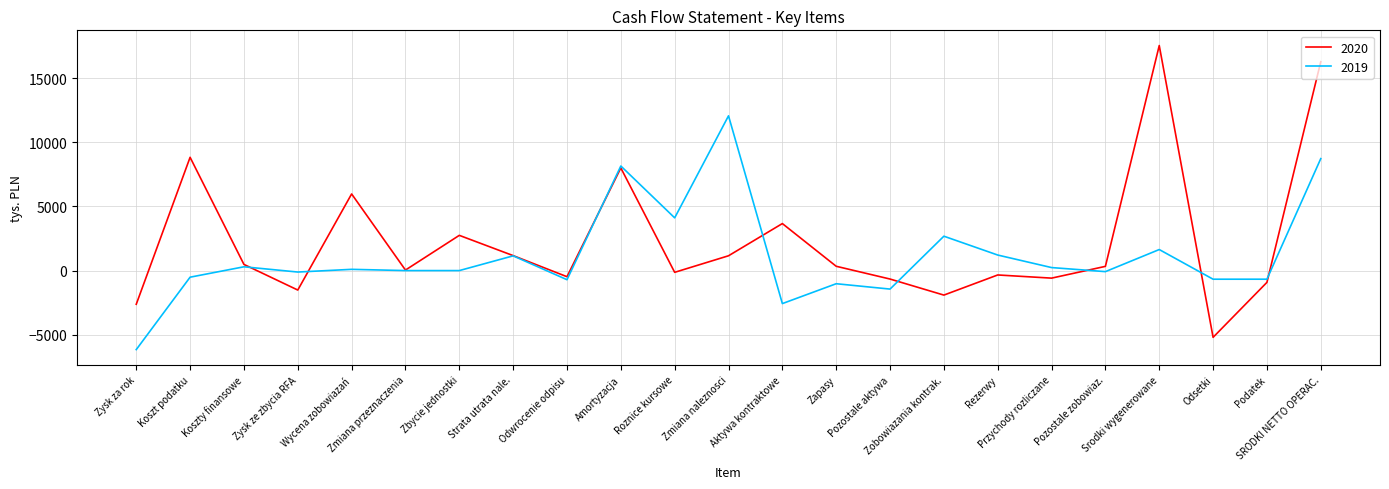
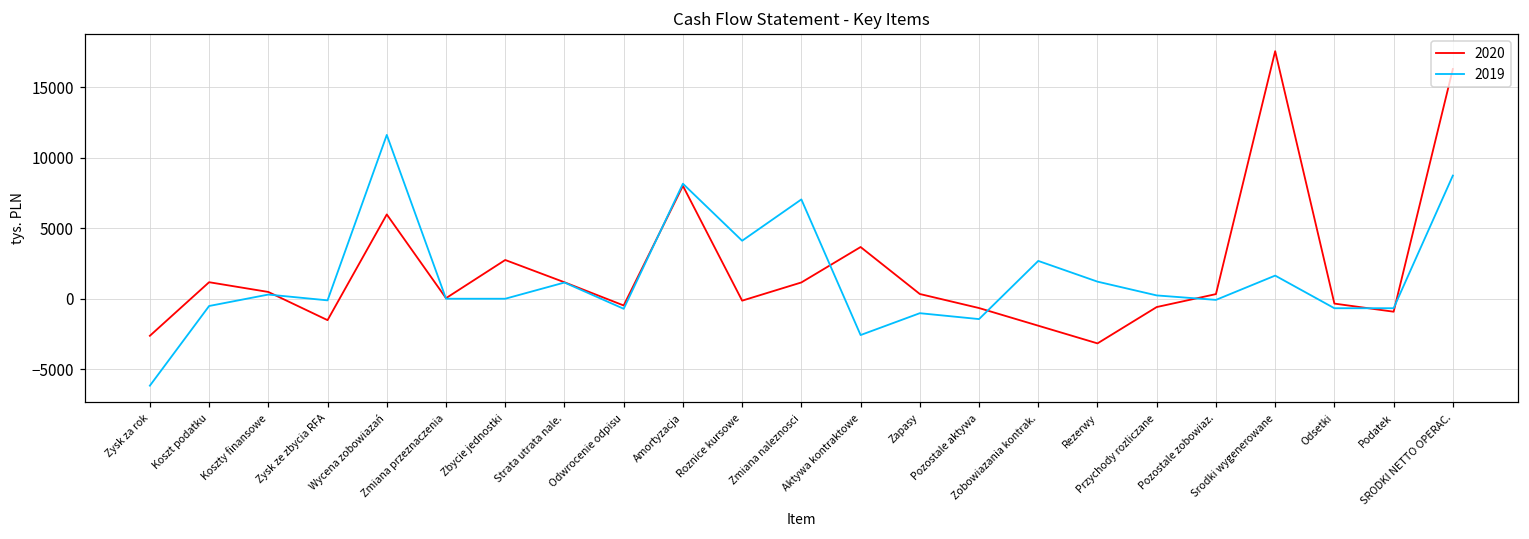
  {
    "2020": {
      "Zysk za rok": -2600,
-     "Koszt podatku": 8800,
+     "Koszt podatku": 1200,
      "Zysk ze zbycia RFA": -1500,
      "Wycena zobowiazań": 6000,
      "Zbycie jednostki": 2700,
      "Odwrocenie odpisu": -500,
      "Roznice kursowe": -100,
      "Zmiana naleznosci": 1200,
      "Aktywa kontraktowe": 3700,
      "Zapasy": 300,
      "Pozostale aktywa": -700,
      "Zobowiazania kontrak.": -1900,
-     "Rezerwy": -300,
+     "Rezerwy": -3200,
      "Przychody rozliczane": -600,
      "Pozostale zobowiaz.": 300,
      "Srodki wygenerowane": 17600,
-     "Odsetki": -5200,
+     "Odsetki": -300,
      "Podatek": -900
    },
    "2019": {
      "Zysk za rok": -6200,
      "Koszt podatku": -500,
      "Zysk ze zbycia RFA": -100,
-     "Wycena zobowiazań": 100,
+     "Wycena zobowiazań": 11600,
      "Zbycie jednostki": 0,
      "Odwrocenie odpisu": -700,
      "Roznice kursowe": 4100,
-     "Zmiana naleznosci": 12100,
+     "Zmiana naleznosci": 7000,
      "Aktywa kontraktowe": -2600,
      "Zapasy": -1000,
      "Pozostale aktywa": -1400,
      "Zobowiazania kontrak.": 2700,
      "Rezerwy": 1200,
      "Przychody rozliczane": 200,
      "Pozostale zobowiaz.": -100,
      "Srodki wygenerowane": 1600,
      "Odsetki": -700,
      "Podatek": -700,
      "SRODKI NETTO OPERAC.": 8700
    }
  }
